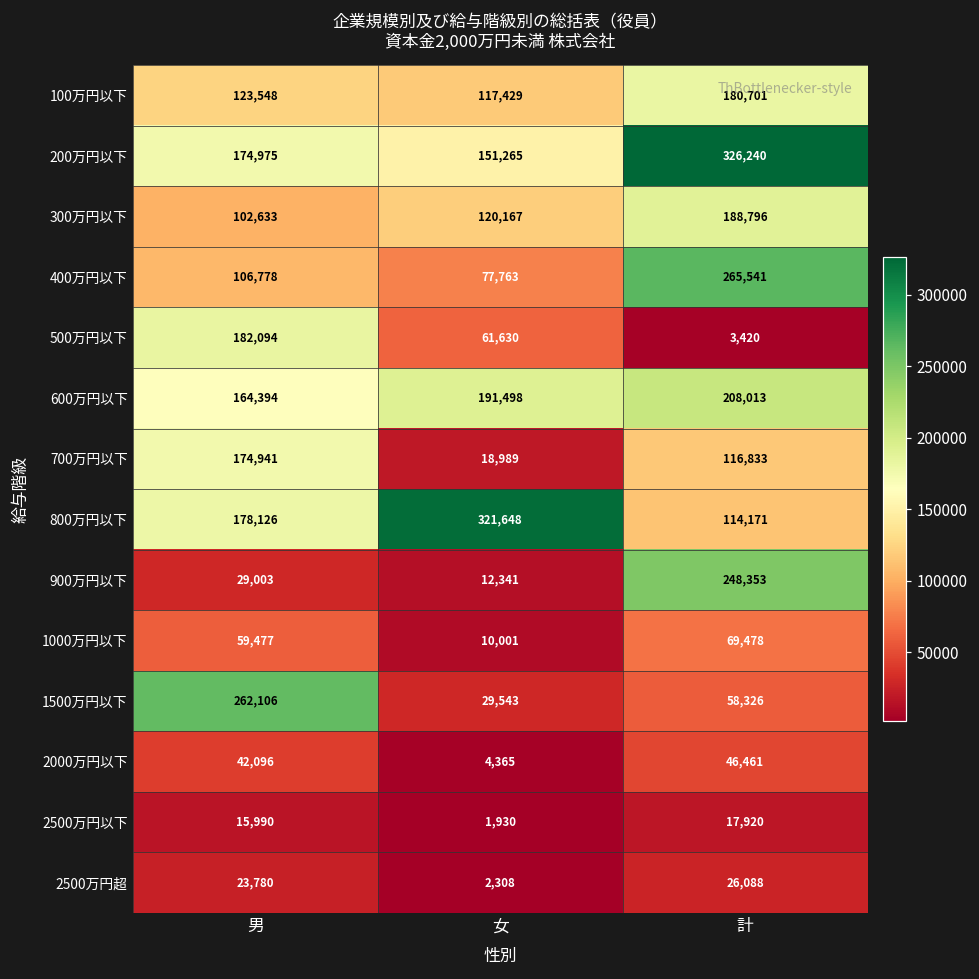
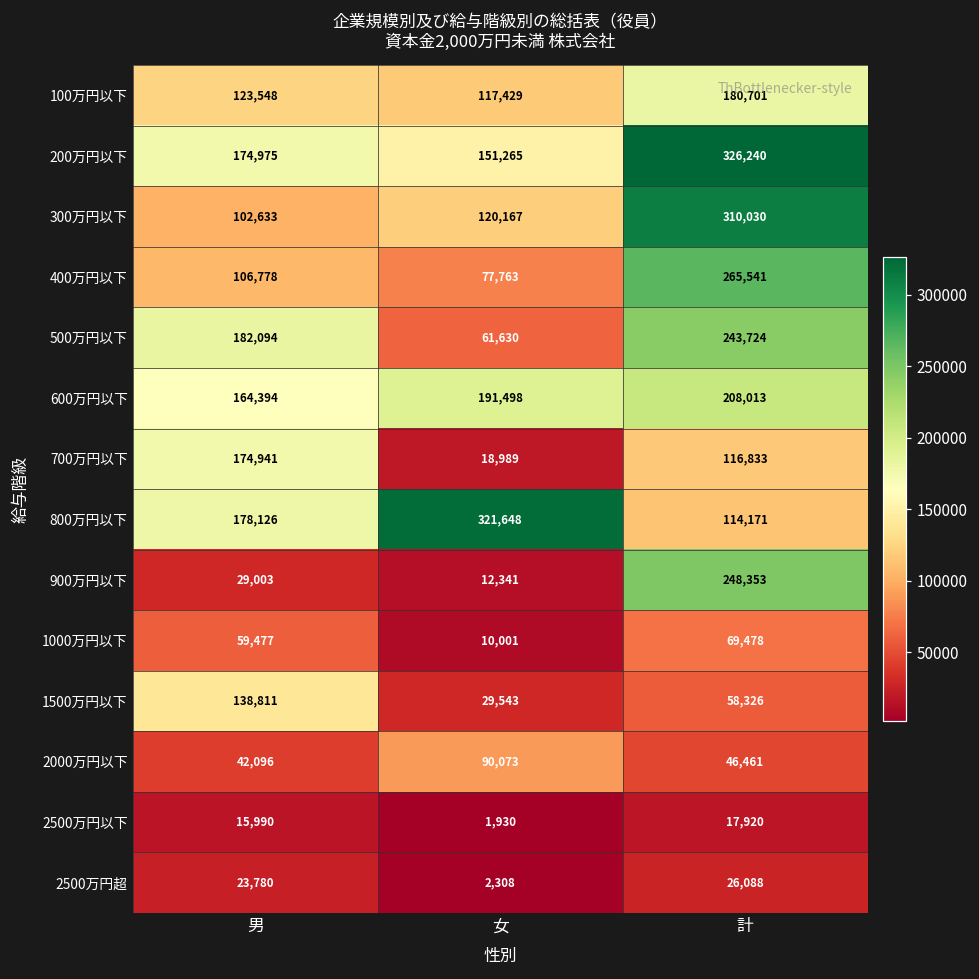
  {
    "100万円以下": {
      "男": "123,548",
      "女": "117,429"
    },
    "200万円以下": {
      "男": "174,975",
      "女": "151,265",
      "計": "326,240"
    },
    "300万円以下": {
      "男": "102,633",
      "女": "120,167",
-     "計": "188,796"
+     "計": "310,030"
    },
    "400万円以下": {
      "男": "106,778",
      "女": "77,763",
      "計": "265,541"
    },
    "500万円以下": {
      "男": "182,094",
      "女": "61,630",
-     "計": "3,420"
+     "計": "243,724"
    },
    "600万円以下": {
      "男": "164,394",
      "女": "191,498",
      "計": "208,013"
    },
    "700万円以下": {
      "男": "174,941",
      "女": "18,989",
      "計": "116,833"
    },
    "800万円以下": {
      "男": "178,126",
      "女": "321,648",
      "計": "114,171"
    },
    "900万円以下": {
      "男": "29,003",
      "女": "12,341",
      "計": "248,353"
    },
    "1000万円以下": {
      "男": "59,477",
      "女": "10,001",
      "計": "69,478"
    },
    "1500万円以下": {
-     "男": "262,106",
+     "男": "138,811",
      "女": "29,543",
      "計": "58,326"
    },
    "2000万円以下": {
      "男": "42,096",
-     "女": "4,365",
+     "女": "90,073",
      "計": "46,461"
    },
    "2500万円以下": {
      "男": "15,990",
      "女": "1,930",
      "計": "17,920"
    },
    "2500万円超": {
      "男": "23,780",
      "女": "2,308",
      "計": "26,088"
    }
  }
